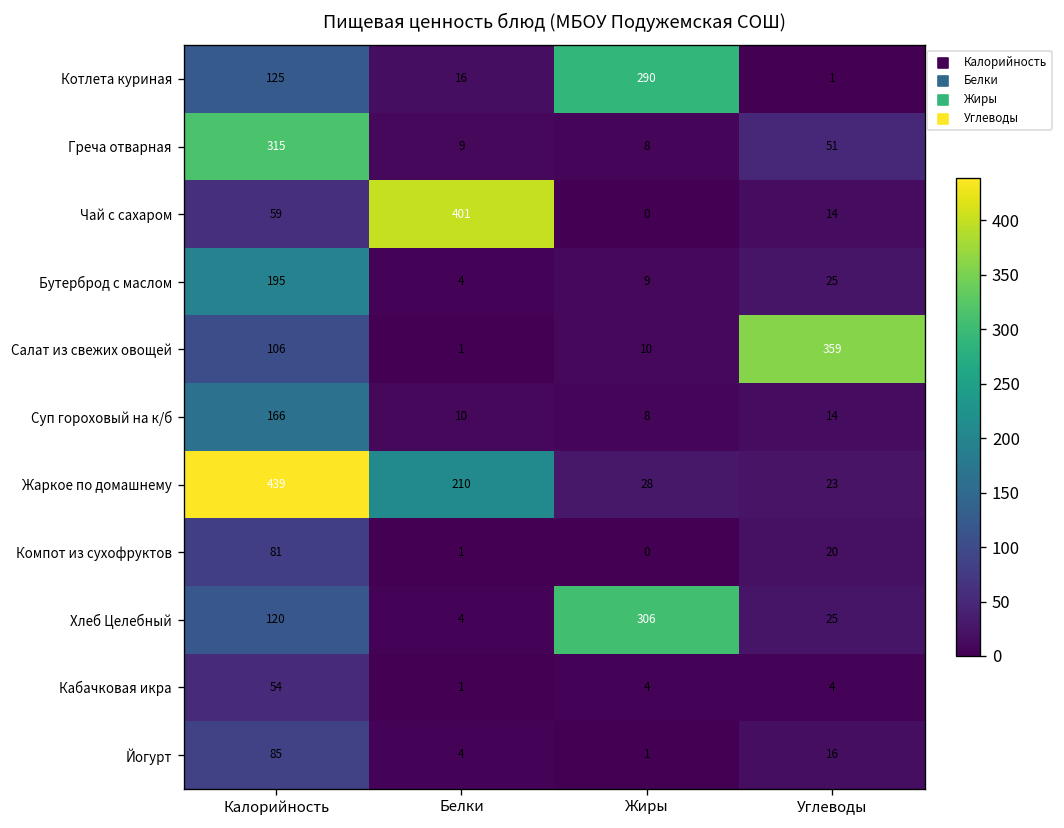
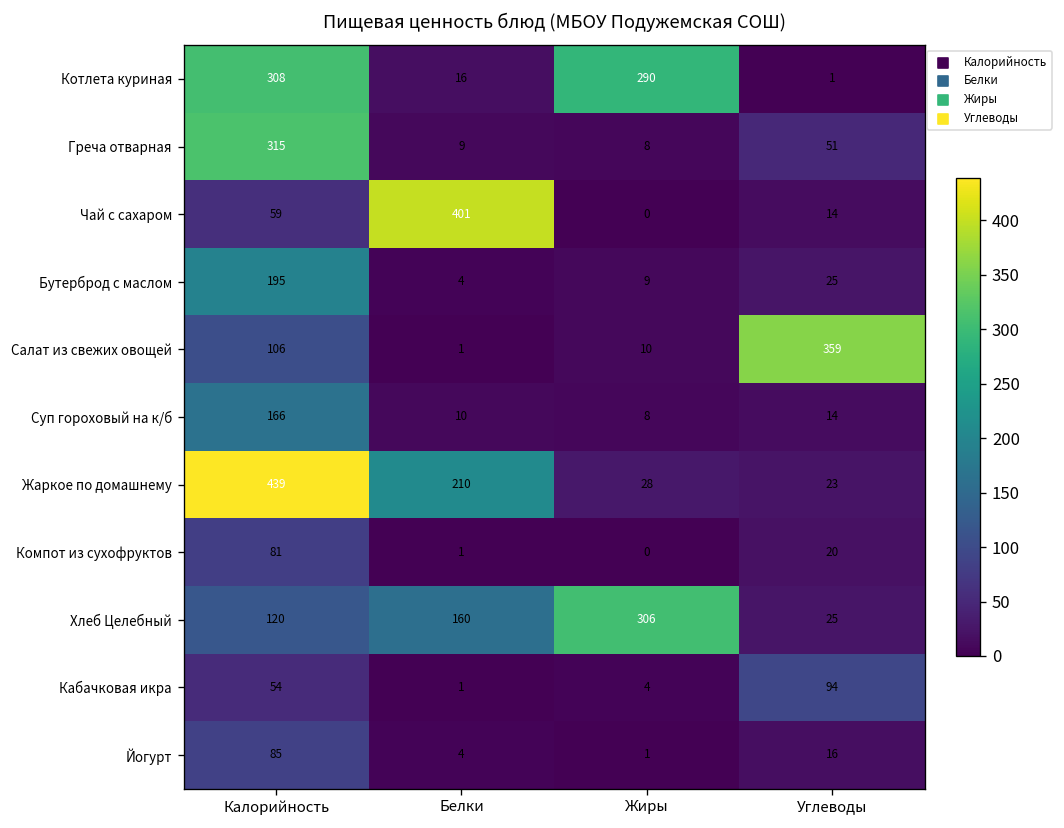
  {
    "Котлета куриная": {
-     "Калорийность": 125,
+     "Калорийность": 308,
      "Белки": 16,
      "Жиры": 290,
      "Углеводы": 1
    },
    "Греча отварная": {
      "Калорийность": 315,
      "Белки": 9,
      "Жиры": 8,
      "Углеводы": 51
    },
    "Чай с сахаром": {
      "Калорийность": 59,
      "Белки": 401,
      "Жиры": 0,
      "Углеводы": 14
    },
    "Бутерброд с маслом": {
      "Калорийность": 195,
      "Белки": 4,
      "Жиры": 9,
      "Углеводы": 25
    },
    "Салат из свежих овощей": {
      "Калорийность": 106,
      "Белки": 1,
      "Жиры": 10,
      "Углеводы": 359
    },
    "Суп гороховый на к/б": {
      "Калорийность": 166,
      "Белки": 10,
      "Жиры": 8,
      "Углеводы": 14
    },
    "Жаркое по домашнему": {
      "Калорийность": 439,
      "Белки": 210,
      "Жиры": 28,
      "Углеводы": 23
    },
    "Компот из сухофруктов": {
      "Калорийность": 81,
      "Белки": 1,
      "Жиры": 0,
      "Углеводы": 20
    },
    "Хлеб Целебный": {
      "Калорийность": 120,
-     "Белки": 4,
+     "Белки": 160,
      "Жиры": 306,
      "Углеводы": 25
    },
    "Кабачковая икра": {
      "Калорийность": 54,
      "Белки": 1,
      "Жиры": 4,
-     "Углеводы": 4
+     "Углеводы": 94
    },
    "Йогурт": {
      "Калорийность": 85,
      "Белки": 4,
      "Жиры": 1,
      "Углеводы": 16
    }
  }
